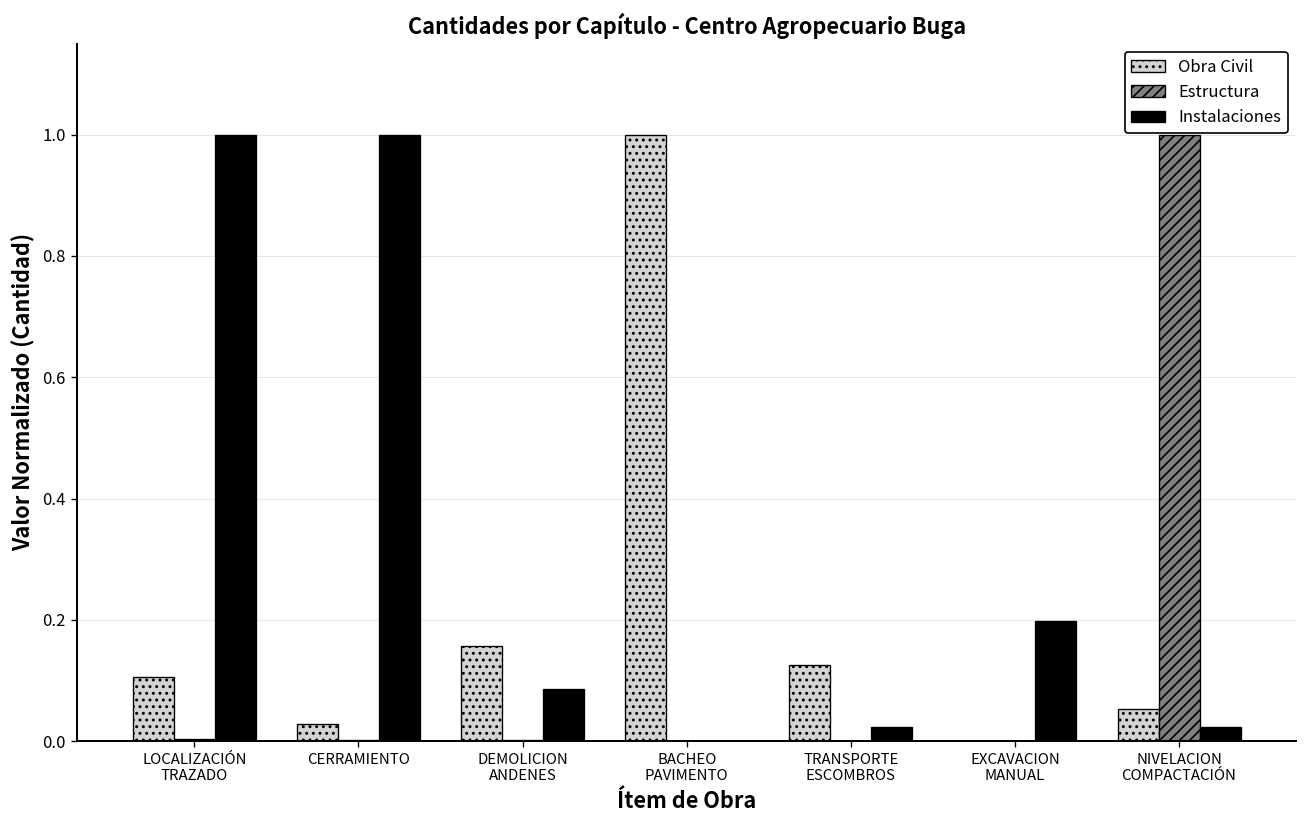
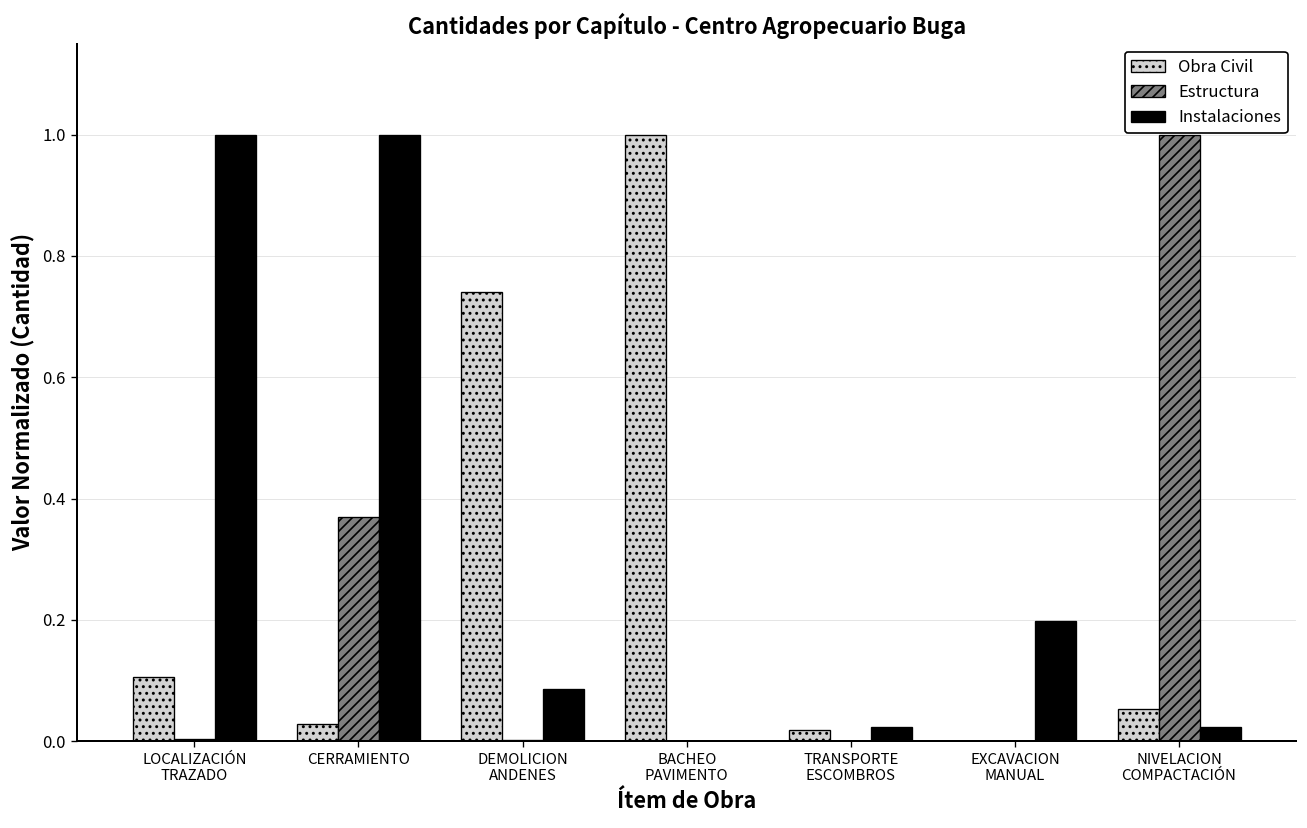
  {
    "Obra Civil": {
      "LOCALIZACIÓN TRAZADO": 0.11,
      "CERRAMIENTO": 0.03,
-     "DEMOLICION ANDENES": 0.16,
+     "DEMOLICION ANDENES": 0.74,
      "BACHEO PAVIMENTO": 1.00,
-     "TRANSPORTE ESCOMBROS": 0.13,
+     "TRANSPORTE ESCOMBROS": 0.02,
      "EXCAVACION MANUAL": 0.00,
      "NIVELACION COMPACTACIÓN": 0.05
    },
    "Estructura": {
-     "CERRAMIENTO": 0.00,
+     "CERRAMIENTO": 0.37,
      "TRANSPORTE ESCOMBROS": 0.00,
      "NIVELACION COMPACTACIÓN": 1.00
    },
    "Instalaciones": {
      "LOCALIZACIÓN TRAZADO": 1.00,
      "CERRAMIENTO": 1.00,
      "DEMOLICION ANDENES": 0.09,
      "BACHEO PAVIMENTO": 0.00,
      "TRANSPORTE ESCOMBROS": 0.02,
      "EXCAVACION MANUAL": 0.20,
      "NIVELACION COMPACTACIÓN": 0.02
    }
  }
